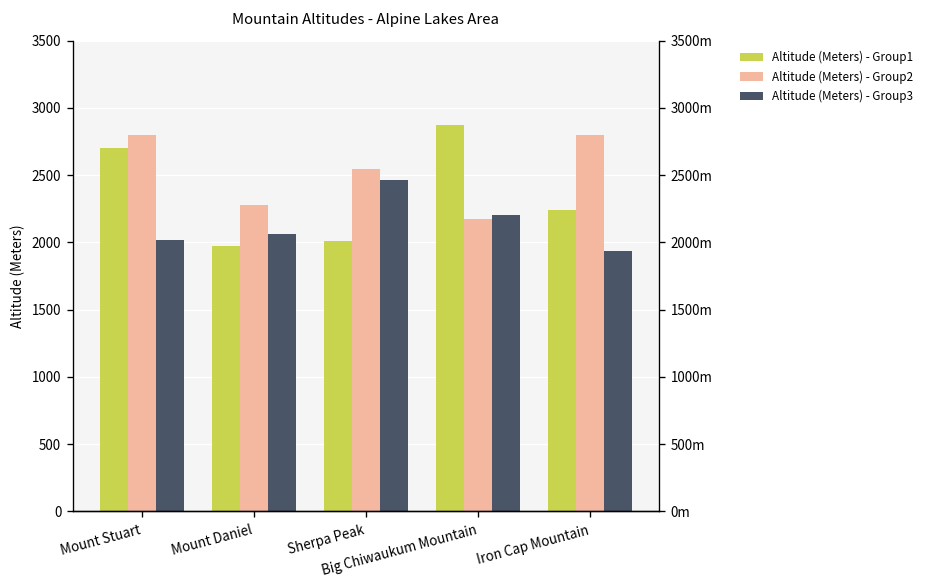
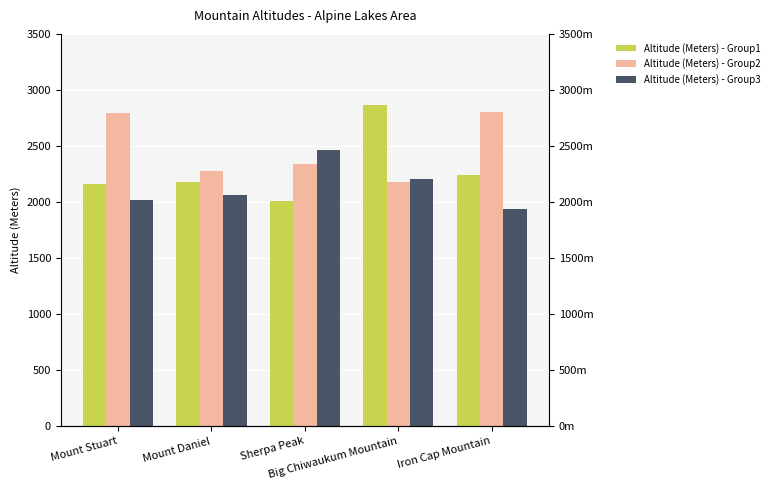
  {
    "Altitude (Meters) - Group1": {
-     "Mount Stuart": 2710,
-     "Mount Daniel": 1970,
+     "Mount Stuart": 2160,
+     "Mount Daniel": 2180,
      "Sherpa Peak": 2010,
      "Big Chiwaukum Mountain": 2870,
      "Iron Cap Mountain": 2240
    },
    "Altitude (Meters) - Group2": {
      "Mount Stuart": 2800,
      "Mount Daniel": 2280,
-     "Sherpa Peak": 2540,
+     "Sherpa Peak": 2340,
      "Big Chiwaukum Mountain": 2180,
      "Iron Cap Mountain": 2800
    },
    "Altitude (Meters) - Group3": {
      "Mount Stuart": 2020,
      "Mount Daniel": 2060,
      "Sherpa Peak": 2460,
      "Big Chiwaukum Mountain": 2200,
      "Iron Cap Mountain": 1940
    }
  }
